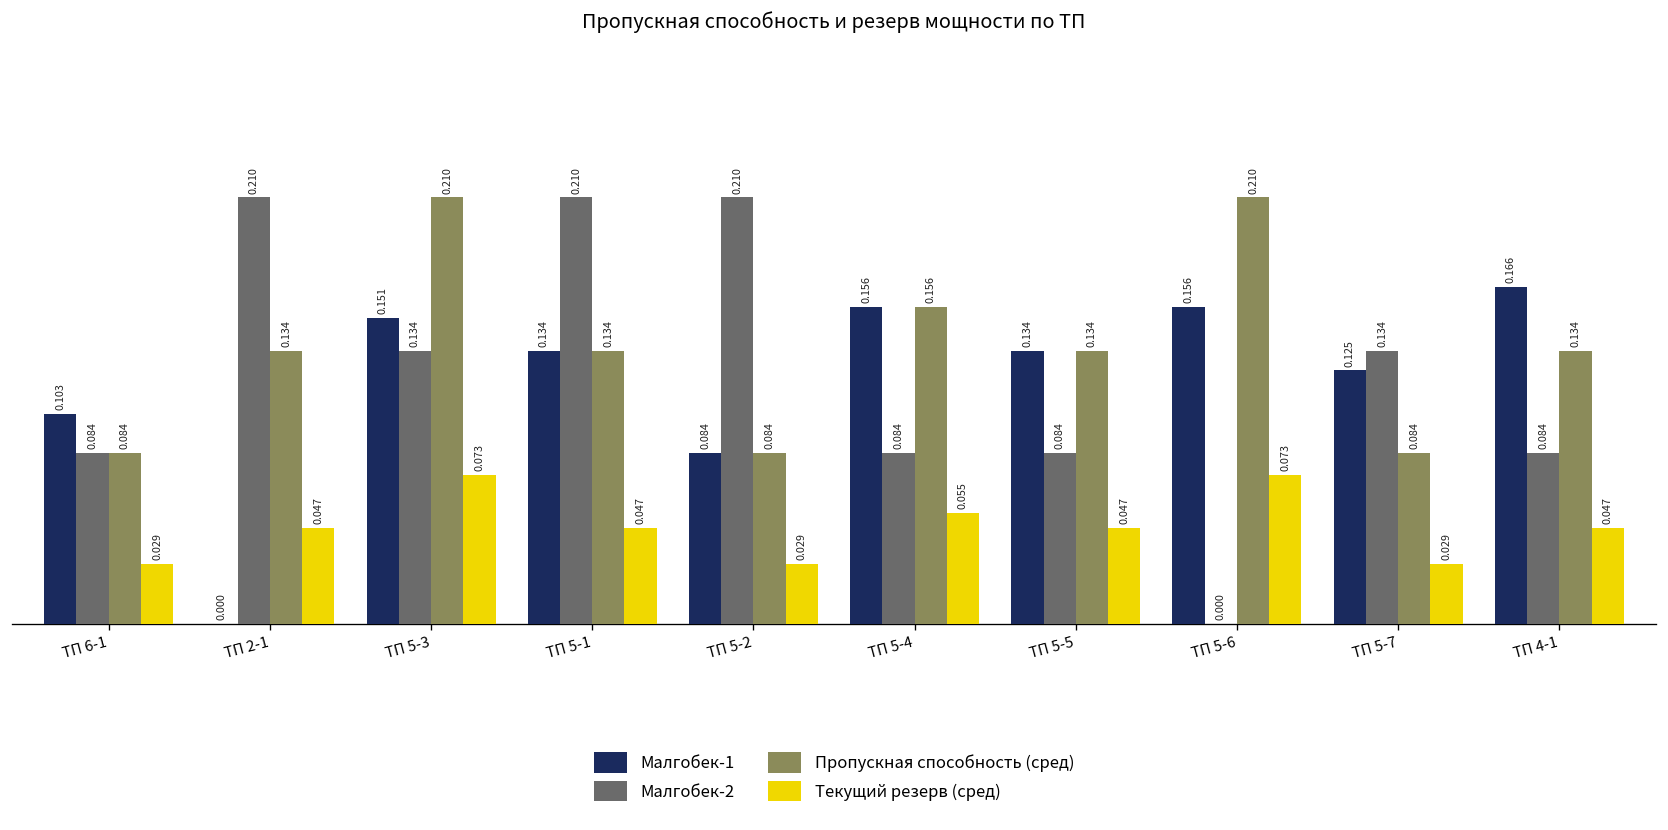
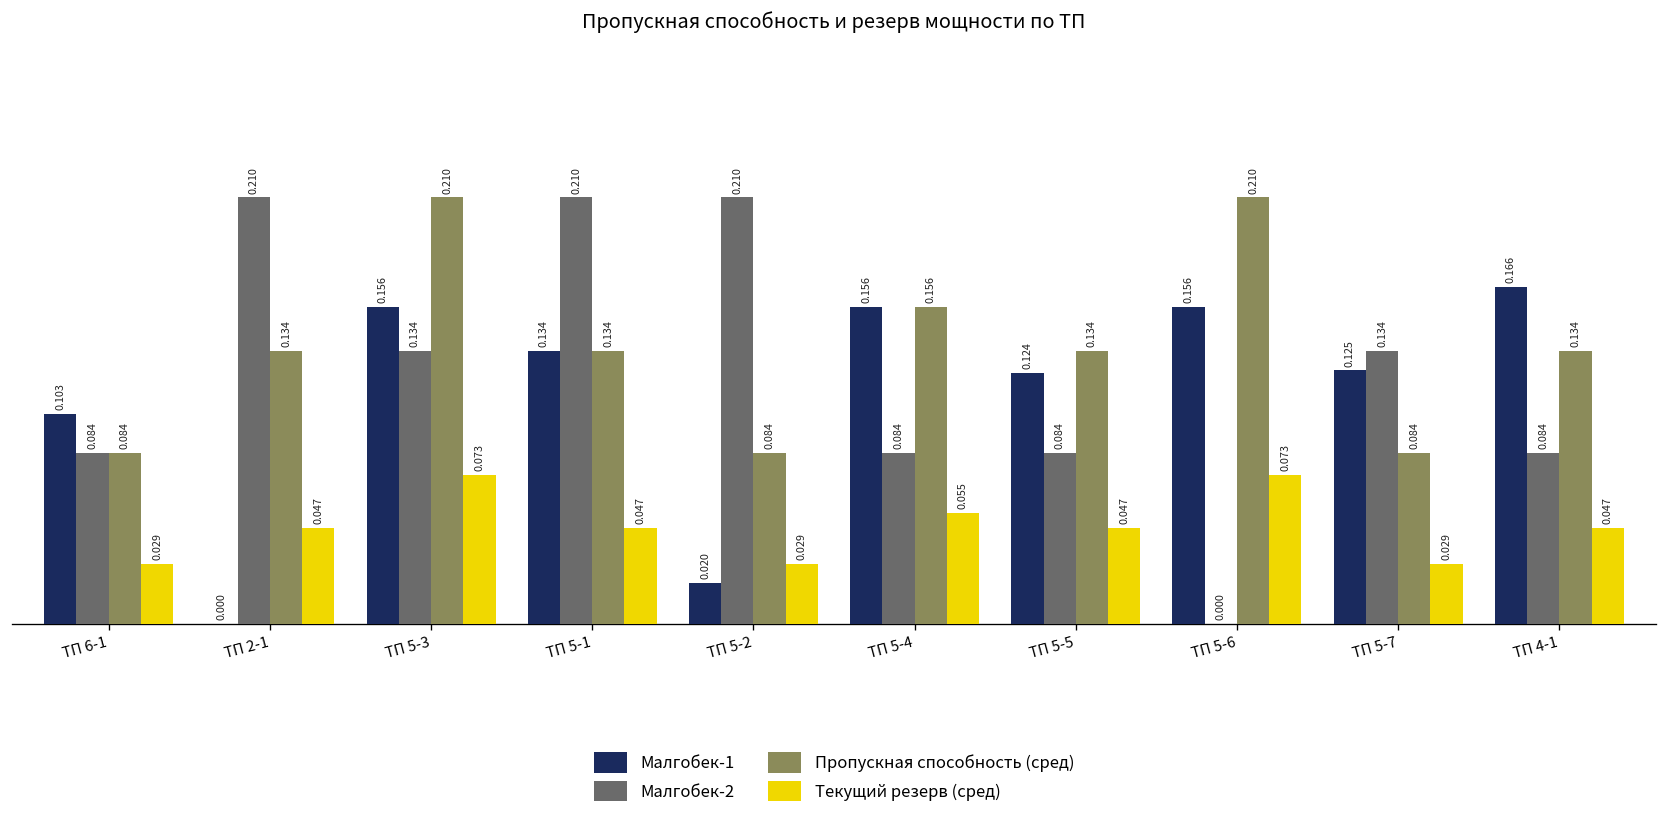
  {
    "Малгобек-1": {
      "ТП 6-1": 0.103,
      "ТП 2-1": 0.000,
-     "ТП 5-3": 0.151,
+     "ТП 5-3": 0.156,
      "ТП 5-1": 0.134,
-     "ТП 5-2": 0.084,
+     "ТП 5-2": 0.020,
      "ТП 5-4": 0.156,
-     "ТП 5-5": 0.134,
+     "ТП 5-5": 0.124,
      "ТП 5-6": 0.156,
      "ТП 5-7": 0.125,
      "ТП 4-1": 0.166
    },
    "Текущий резерв (сред)": {
      "ТП 6-1": 0.029,
      "ТП 2-1": 0.047,
      "ТП 5-3": 0.073,
      "ТП 5-1": 0.047,
      "ТП 5-2": 0.029,
      "ТП 5-4": 0.055,
      "ТП 5-5": 0.047,
      "ТП 5-6": 0.073,
      "ТП 5-7": 0.029,
      "ТП 4-1": 0.047
    }
  }
